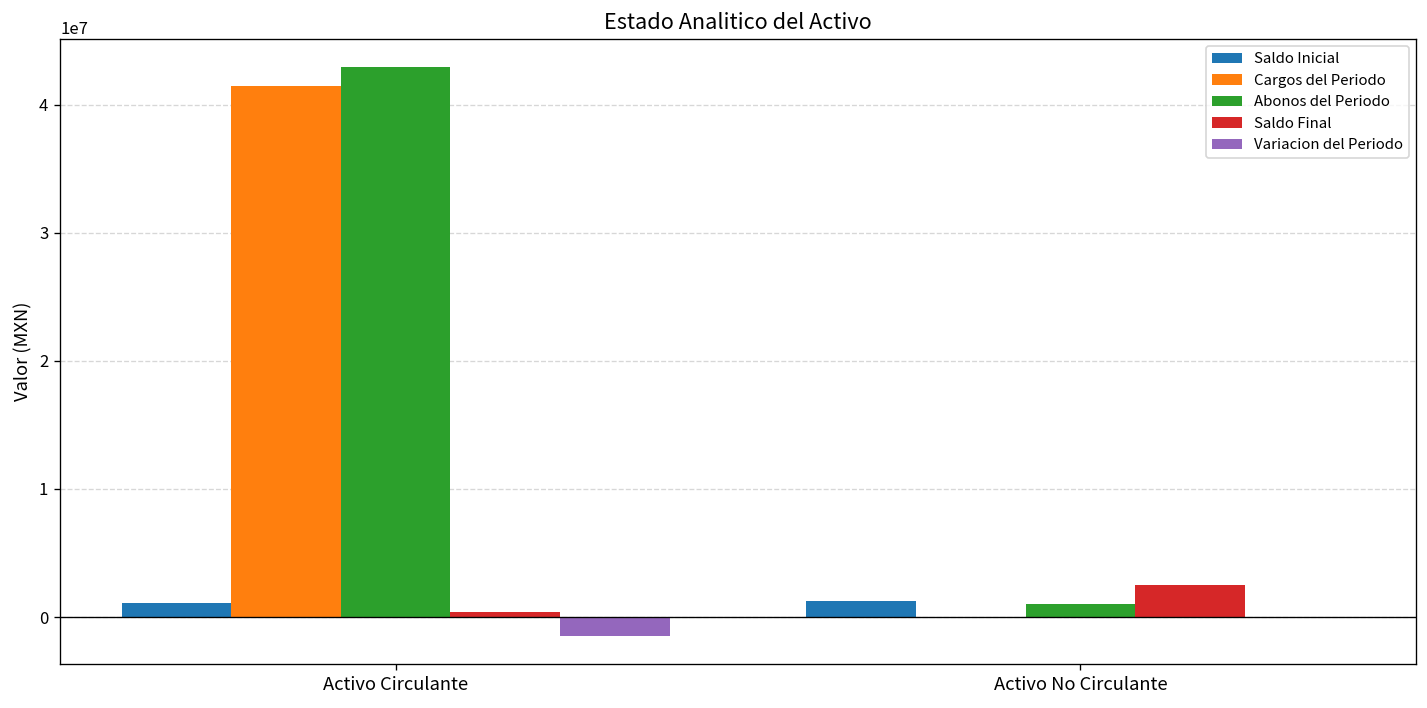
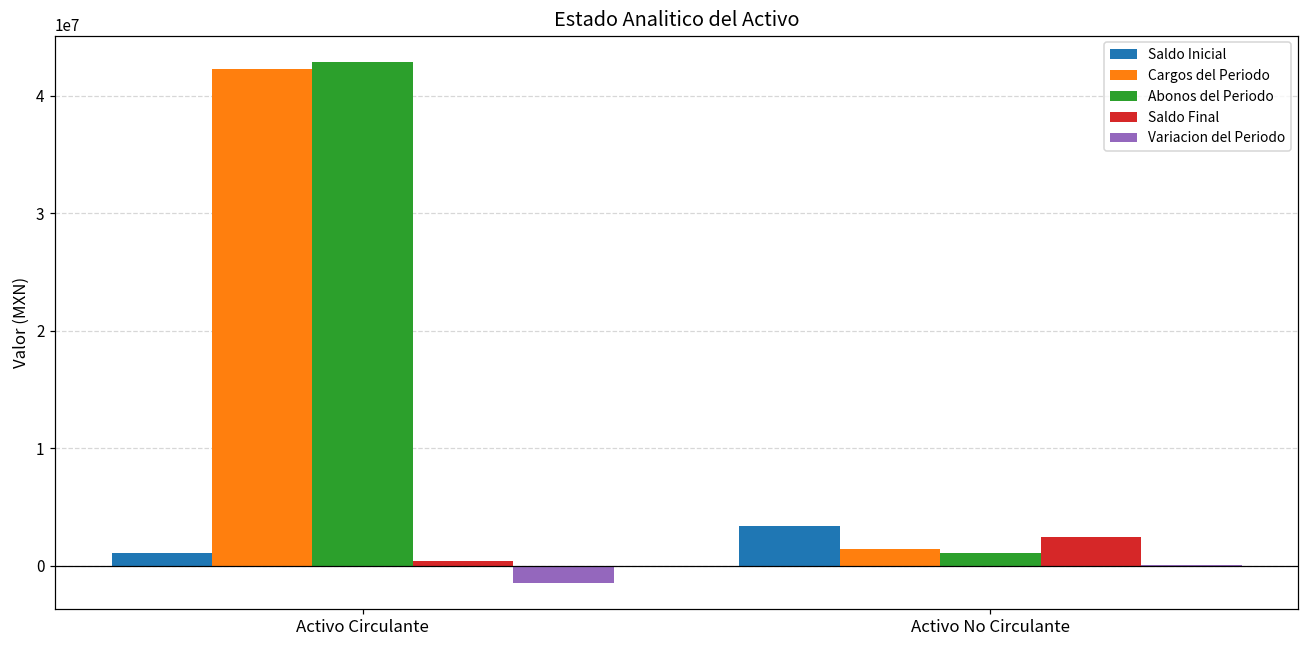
  {
    "Saldo Inicial": {
      "Activo Circulante": 1100000,
-     "Activo No Circulante": 1200000
+     "Activo No Circulante": 3400000
    },
    "Cargos del Periodo": {
-     "Activo Circulante": 41500000,
-     "Activo No Circulante": 0
+     "Activo Circulante": 42300000,
+     "Activo No Circulante": 1400000
    },
    "Abonos del Periodo": {
      "Activo Circulante": 42900000,
      "Activo No Circulante": 1000000
    },
    "Saldo Final": {
      "Activo Circulante": 400000,
      "Activo No Circulante": 2500000
    },
    "Variacion del Periodo": {
      "Activo Circulante": -1400000
    }
  }
